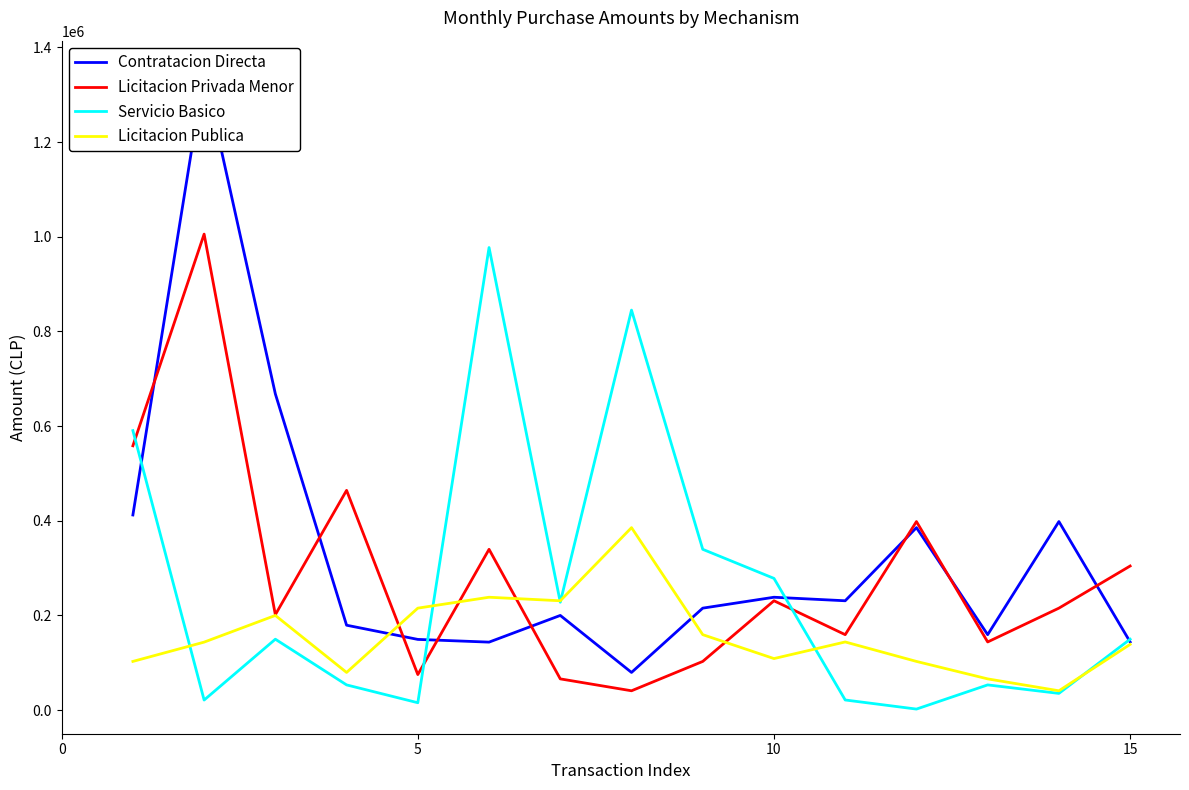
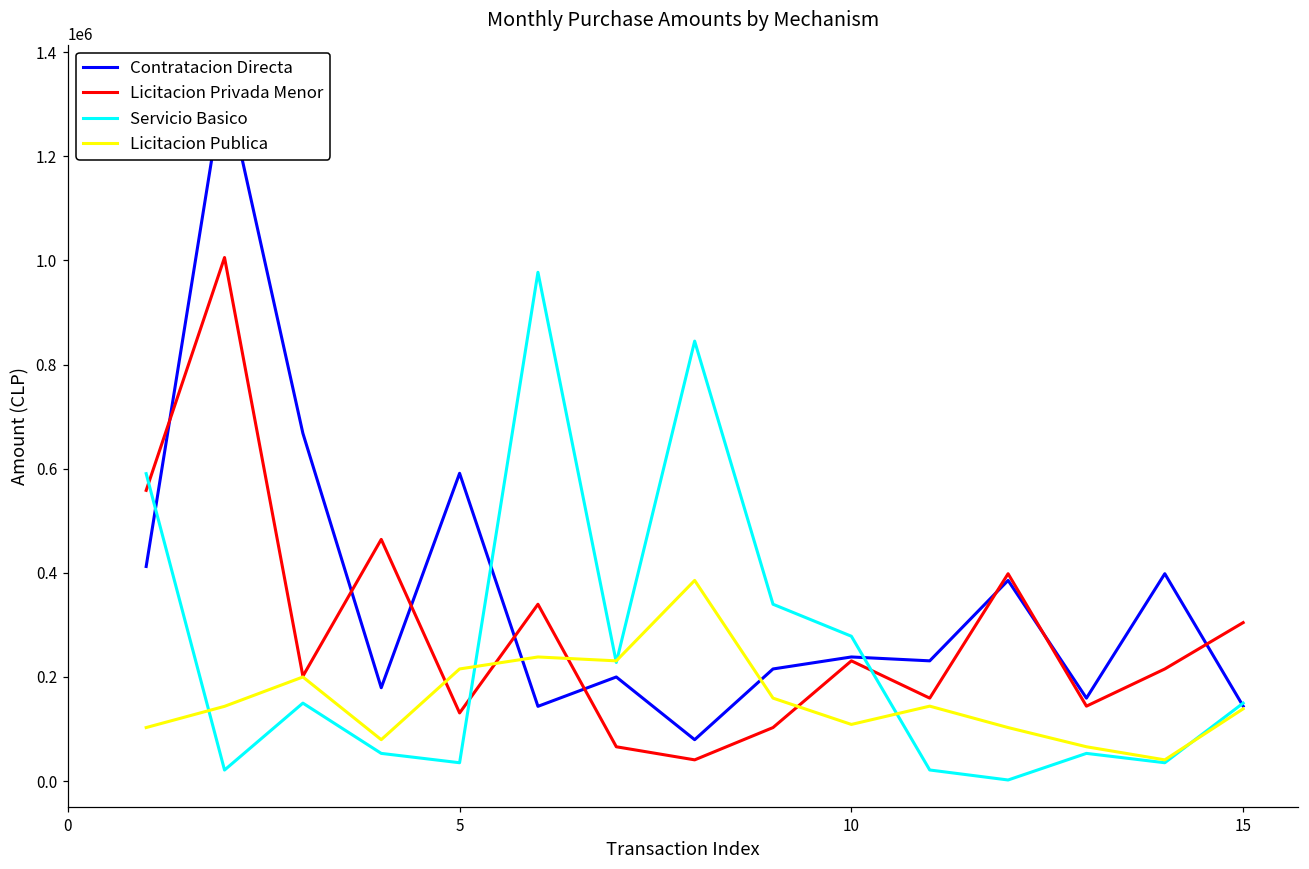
  {
    "Contratacion Directa": {
-     "5": 150000,
+     "5": 590000,
      "10": 240000
    },
    "Licitacion Privada Menor": {
-     "5": 70000,
+     "5": 130000,
      "10": 230000,
      "15": 300000
    },
    "Servicio Basico": {
-     "5": 20000,
+     "5": 40000,
      "10": 280000,
      "15": 150000
    },
    "Licitacion Publica": {
      "5": 220000,
      "10": 110000
    }
  }
